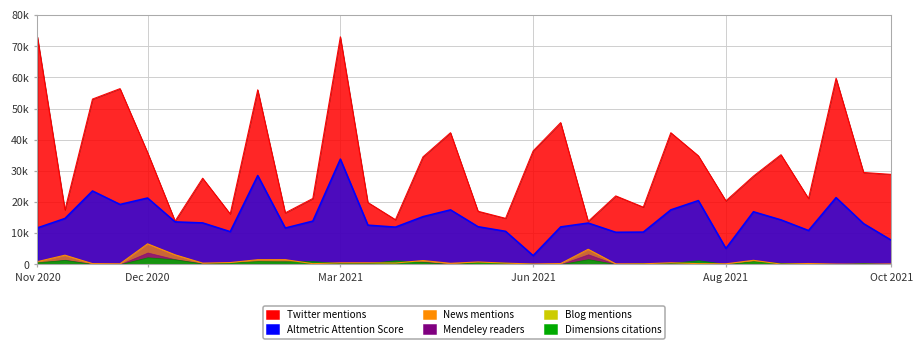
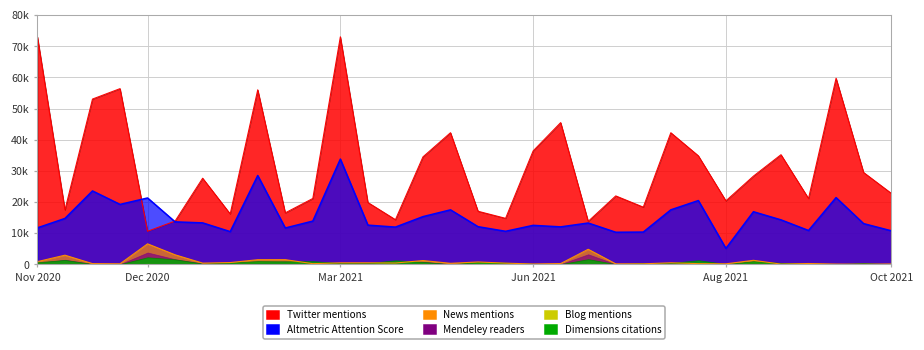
  {
    "Twitter mentions": {
      "Nov 2020": 73000,
-     "Dec 2020": 36000,
+     "Dec 2020": 11000,
      "Mar 2021": 73000,
      "Jun 2021": 36000,
      "Aug 2021": 20000,
-     "Oct 2021": 29000
+     "Oct 2021": 23000
    },
    "Altmetric Attention Score": {
      "Nov 2020": 12000,
      "Dec 2020": 21000,
      "Mar 2021": 34000,
-     "Jun 2021": 3000,
+     "Jun 2021": 12000,
      "Aug 2021": 5000,
-     "Oct 2021": 8000
+     "Oct 2021": 11000
    }
  }
